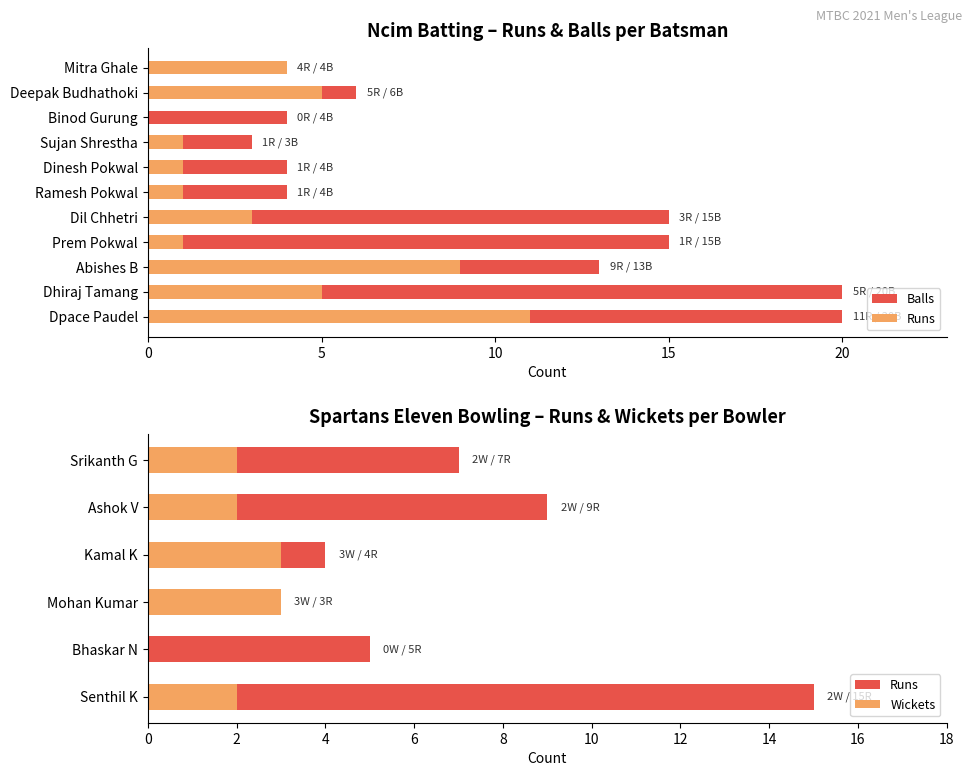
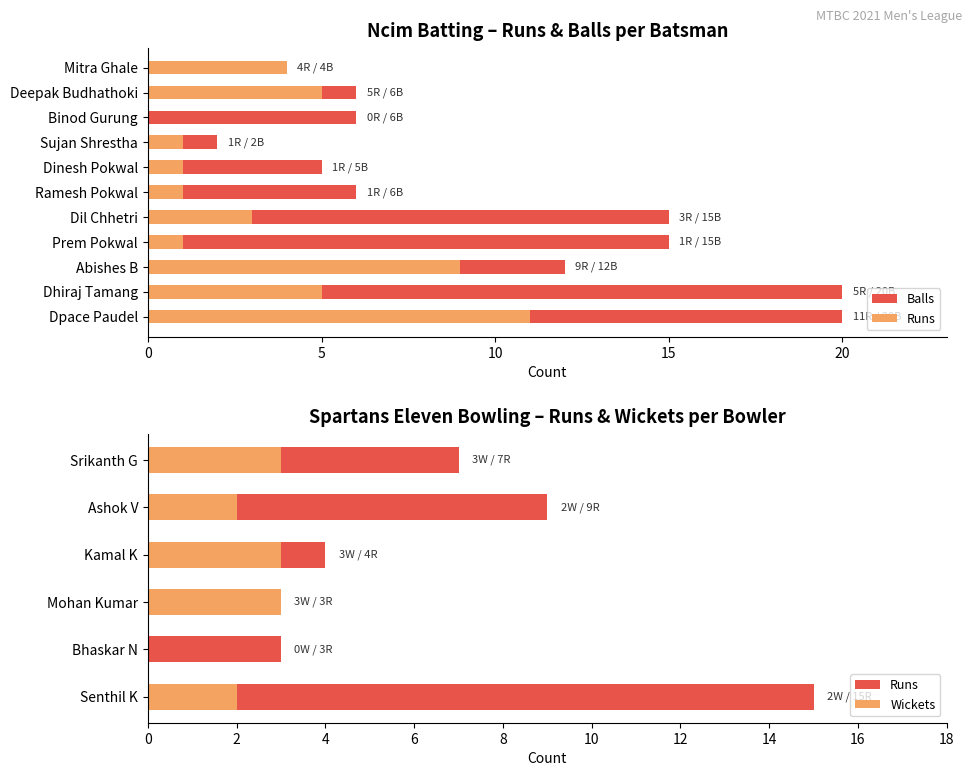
  {
    "Ncim Batting – Runs & Balls per Batsman": {
      "Balls": {
        "Mitra Ghale": "4R",
        "Deepak Budhathoki": "6B",
-       "Binod Gurung": "4B",
-       "Sujan Shrestha": "3B",
-       "Dinesh Pokwal": "4B",
-       "Ramesh Pokwal": "4B",
+       "Binod Gurung": "6B",
+       "Sujan Shrestha": "2B",
+       "Dinesh Pokwal": "5B",
+       "Ramesh Pokwal": "6B",
        "Dil Chhetri": "15B",
        "Prem Pokwal": "15B",
-       "Abishes B": "13B"
+       "Abishes B": "12B"
      }
    },
    "Spartans Eleven Bowling – Runs & Wickets per Bowler": {
      "Runs": {
        "Srikanth G": "7R",
        "Ashok V": "9R",
        "Kamal K": "4R",
        "Mohan Kumar": "3W",
-       "Bhaskar N": "5R"
+       "Bhaskar N": "3R"
      },
      "Wickets": {
-       "Srikanth G": "2W",
+       "Srikanth G": "3W",
        "Mohan Kumar": "3W"
      }
    }
  }
